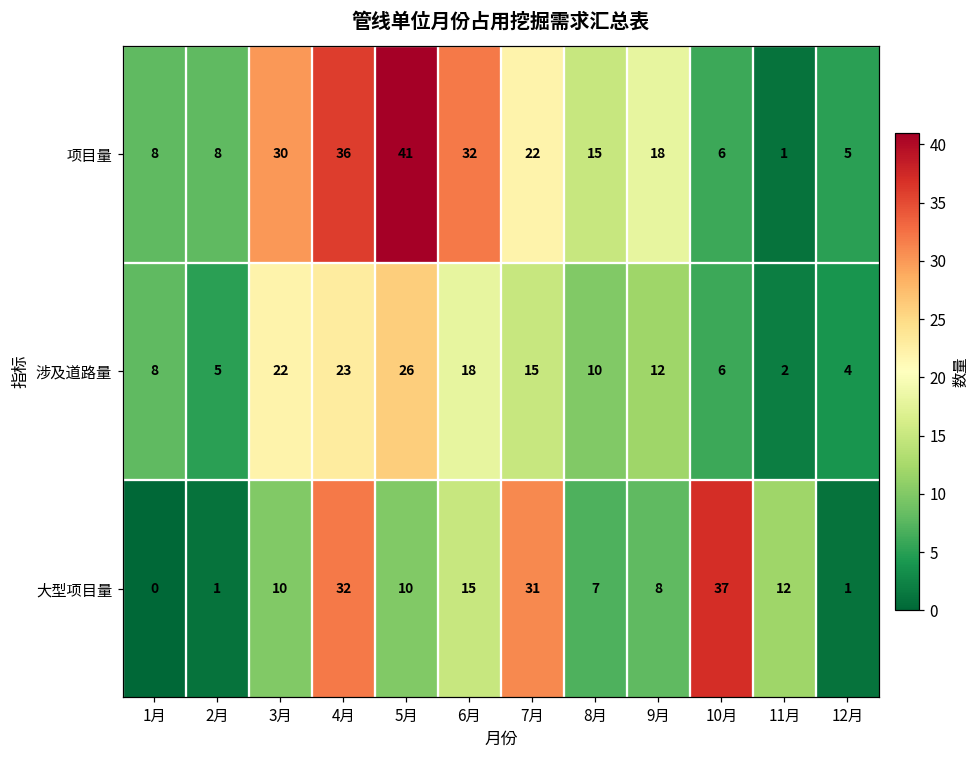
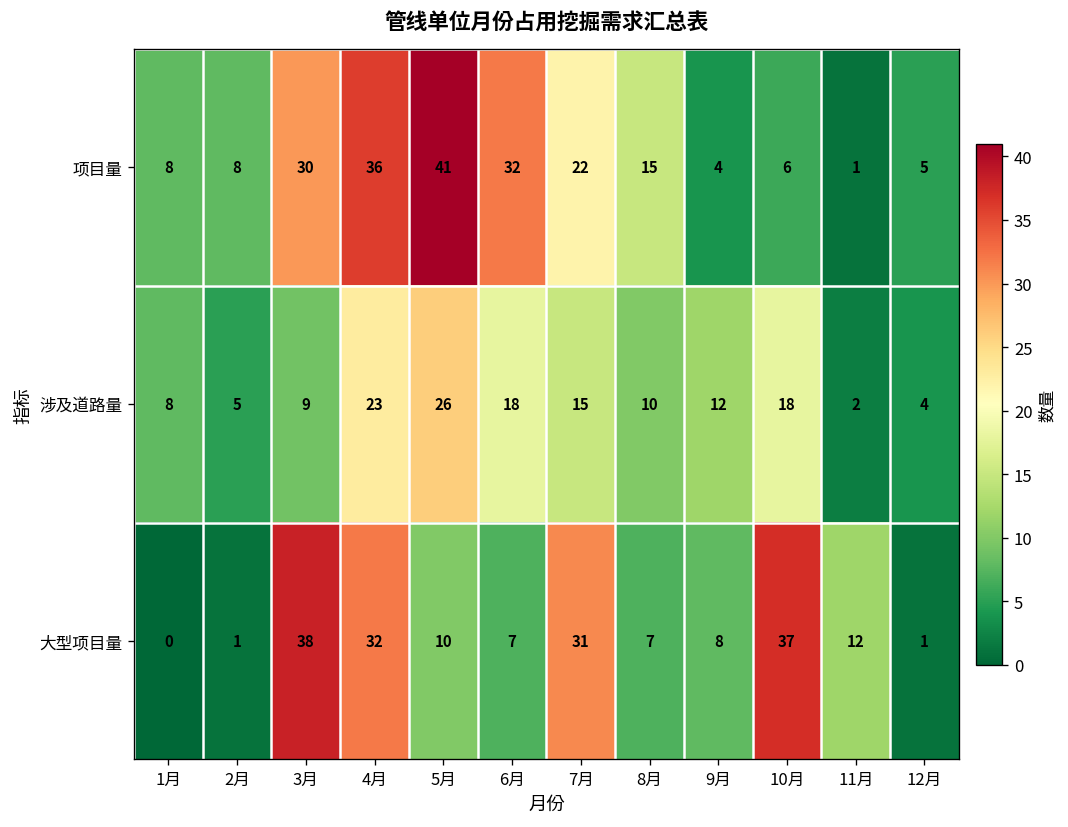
  {
    "项目量": {
      "1月": 8,
      "2月": 8,
      "3月": 30,
      "4月": 36,
      "5月": 41,
      "6月": 32,
      "7月": 22,
      "8月": 15,
-     "9月": 18,
+     "9月": 4,
      "10月": 6,
      "11月": 1,
      "12月": 5
    },
    "涉及道路量": {
      "1月": 8,
      "2月": 5,
-     "3月": 22,
+     "3月": 9,
      "4月": 23,
      "5月": 26,
      "6月": 18,
      "7月": 15,
      "8月": 10,
      "9月": 12,
-     "10月": 6,
+     "10月": 18,
      "11月": 2,
      "12月": 4
    },
    "大型项目量": {
      "1月": 0,
      "2月": 1,
-     "3月": 10,
+     "3月": 38,
      "4月": 32,
      "5月": 10,
-     "6月": 15,
+     "6月": 7,
      "7月": 31,
      "8月": 7,
      "9月": 8,
      "10月": 37,
      "11月": 12,
      "12月": 1
    }
  }
